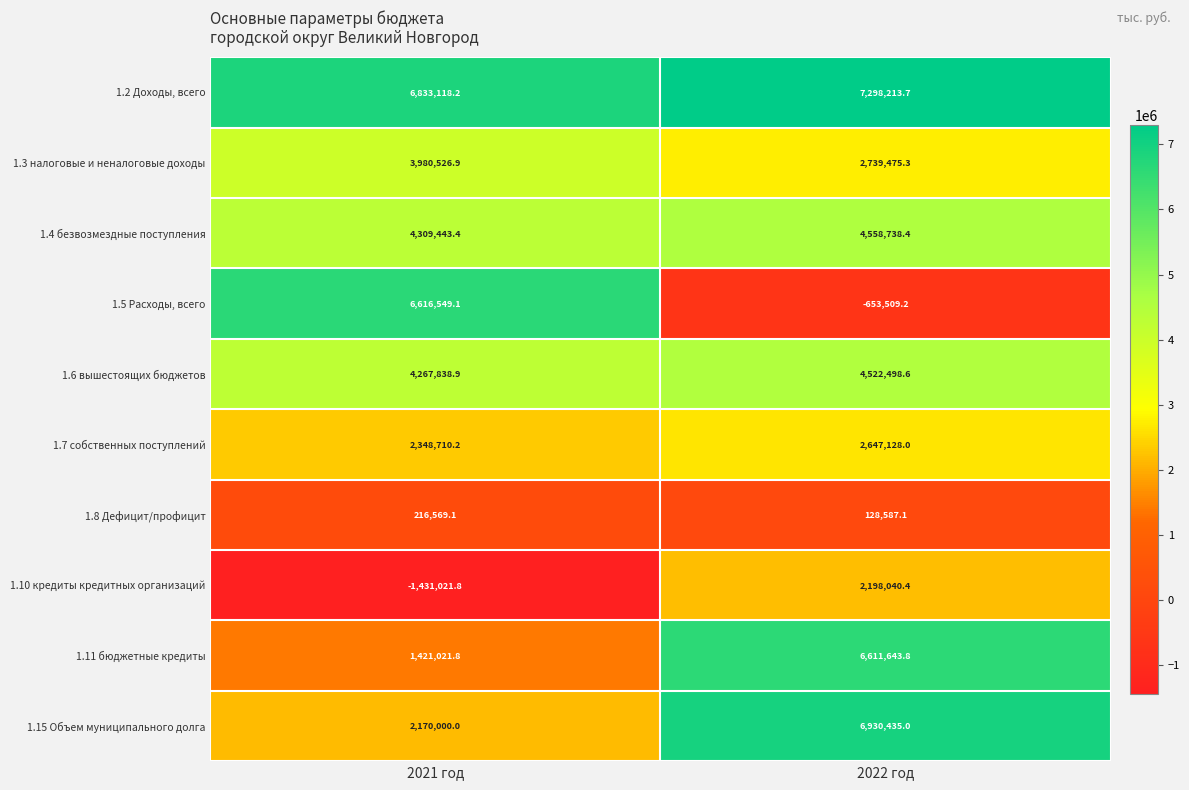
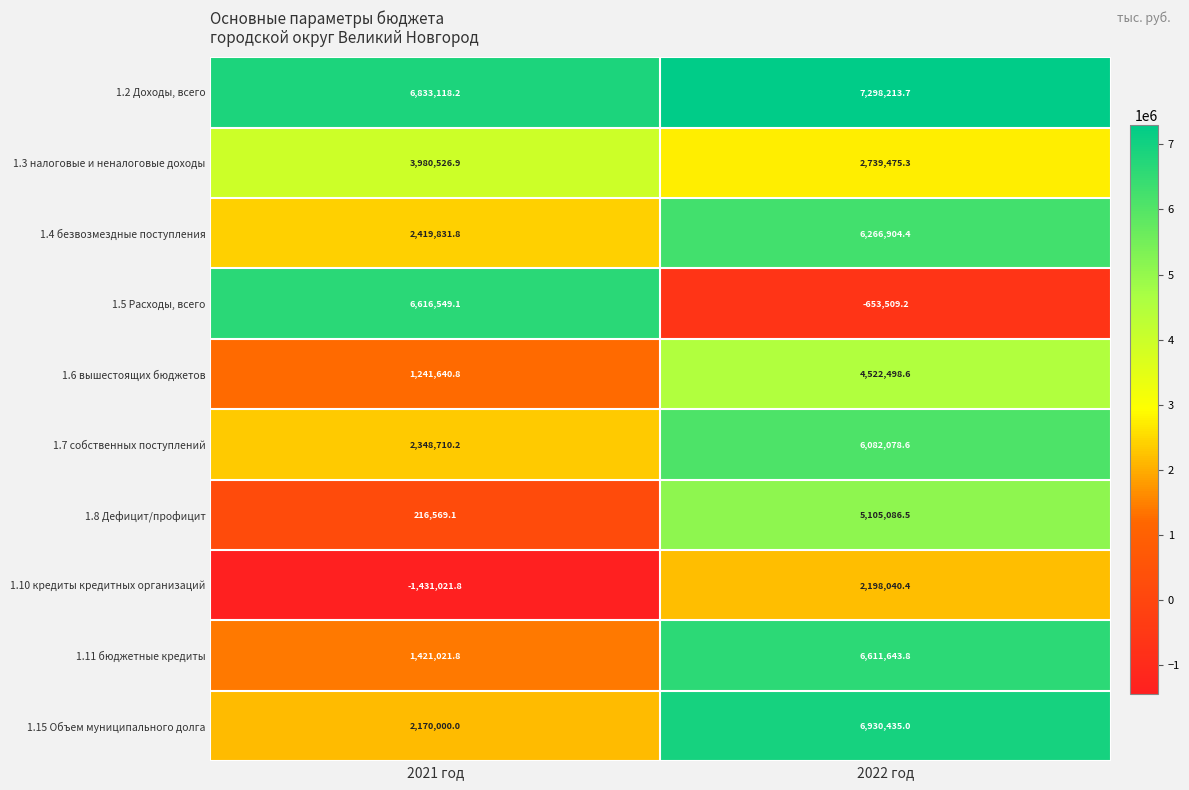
  {
    "1.2 Доходы, всего": {
      "2021 год": "6,833,118.2",
      "2022 год": "7,298,213.7"
    },
    "1.3 налоговые и неналоговые доходы": {
      "2021 год": "3,980,526.9",
      "2022 год": "2,739,475.3"
    },
    "1.4 безвозмездные поступления": {
-     "2021 год": "4,309,443.4",
-     "2022 год": "4,558,738.4"
+     "2021 год": "2,419,831.8",
+     "2022 год": "6,266,904.4"
    },
    "1.5 Расходы, всего": {
      "2021 год": "6,616,549.1",
      "2022 год": "-653,509.2"
    },
    "1.6 вышестоящих бюджетов": {
-     "2021 год": "4,267,838.9",
+     "2021 год": "1,241,640.8",
      "2022 год": "4,522,498.6"
    },
    "1.7 собственных поступлений": {
      "2021 год": "2,348,710.2",
-     "2022 год": "2,647,128.0"
+     "2022 год": "6,082,078.6"
    },
    "1.8 Дефицит/профицит": {
      "2021 год": "216,569.1",
-     "2022 год": "128,587.1"
+     "2022 год": "5,105,086.5"
    },
    "1.10 кредиты кредитных организаций": {
      "2021 год": "-1,431,021.8",
      "2022 год": "2,198,040.4"
    },
    "1.11 бюджетные кредиты": {
      "2021 год": "1,421,021.8",
      "2022 год": "6,611,643.8"
    },
    "1.15 Объем муниципального долга": {
      "2021 год": "2,170,000.0",
      "2022 год": "6,930,435.0"
    }
  }
